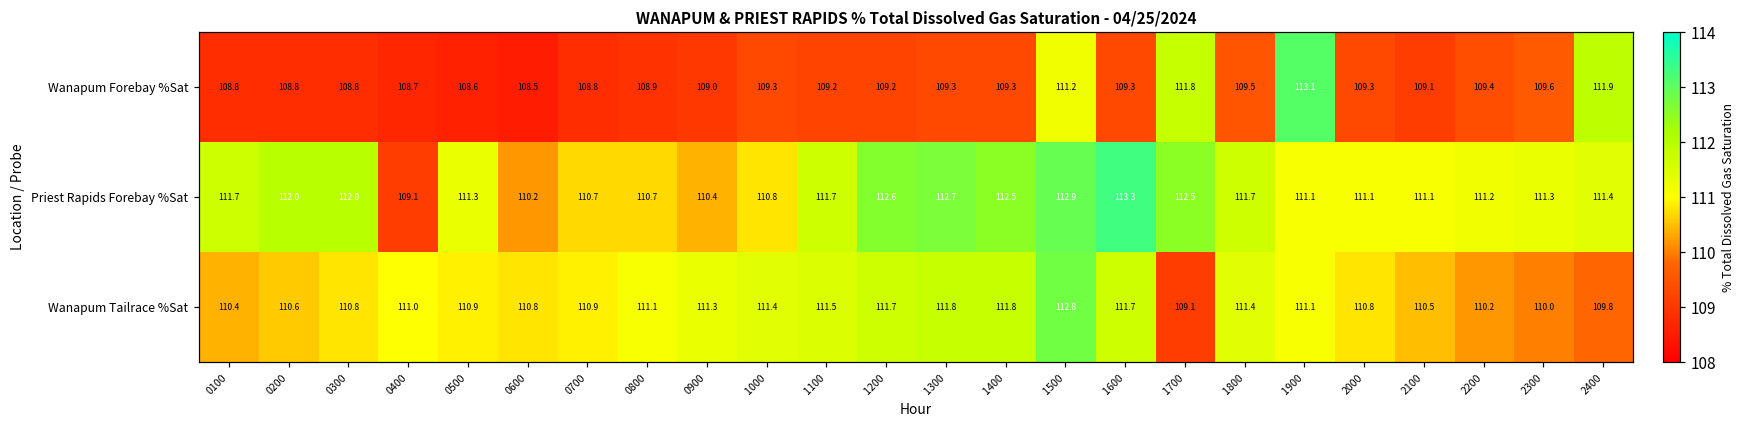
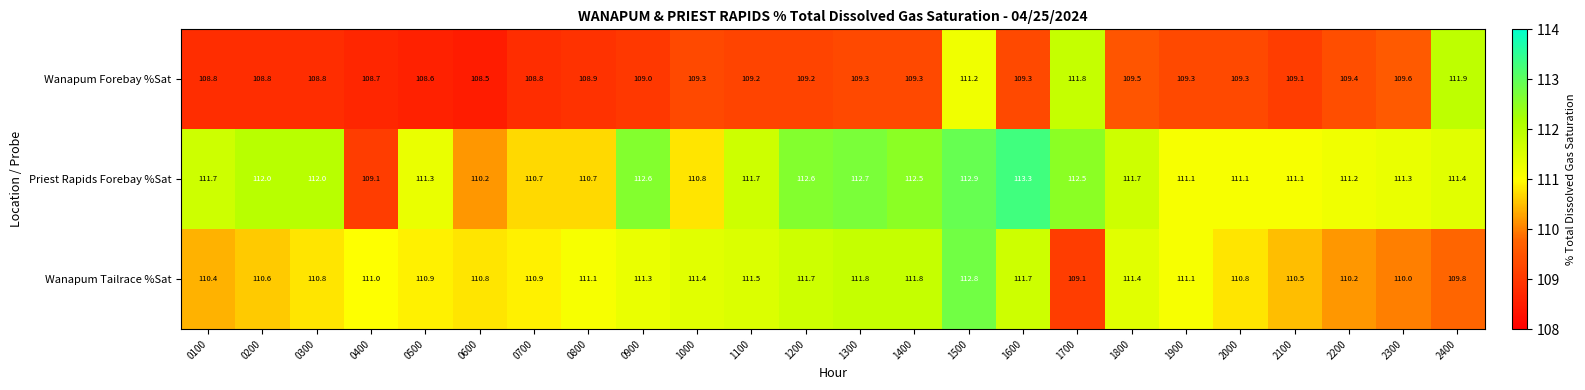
  {
    "Wanapum Forebay %Sat": {
      "0100": 108.8,
      "0200": 108.8,
      "0300": 108.8,
      "0400": 108.7,
      "0500": 108.6,
      "0600": 108.5,
      "0700": 108.8,
      "0800": 108.9,
      "0900": 109.0,
      "1000": 109.3,
      "1100": 109.2,
      "1200": 109.2,
      "1300": 109.3,
      "1400": 109.3,
      "1500": 111.2,
      "1600": 109.3,
      "1700": 111.8,
      "1800": 109.5,
-     "1900": 113.1,
+     "1900": 109.3,
      "2000": 109.3,
      "2100": 109.1,
      "2200": 109.4,
      "2300": 109.6,
      "2400": 111.9
    },
    "Priest Rapids Forebay %Sat": {
      "0100": 111.7,
      "0200": 112.0,
      "0300": 112.0,
      "0400": 109.1,
      "0500": 111.3,
      "0600": 110.2,
      "0700": 110.7,
      "0800": 110.7,
-     "0900": 110.4,
+     "0900": 112.6,
      "1000": 110.8,
      "1100": 111.7,
      "1200": 112.6,
      "1300": 112.7,
      "1400": 112.5,
      "1500": 112.9,
      "1600": 113.3,
      "1700": 112.5,
      "1800": 111.7,
      "1900": 111.1,
      "2000": 111.1,
      "2100": 111.1,
      "2200": 111.2,
      "2300": 111.3,
      "2400": 111.4
    },
    "Wanapum Tailrace %Sat": {
      "0100": 110.4,
      "0200": 110.6,
      "0300": 110.8,
      "0400": 111.0,
      "0500": 110.9,
      "0600": 110.8,
      "0700": 110.9,
      "0800": 111.1,
      "0900": 111.3,
      "1000": 111.4,
      "1100": 111.5,
      "1200": 111.7,
      "1300": 111.8,
      "1400": 111.8,
      "1500": 112.8,
      "1600": 111.7,
      "1700": 109.1,
      "1800": 111.4,
      "1900": 111.1,
      "2000": 110.8,
      "2100": 110.5,
      "2200": 110.2,
      "2300": 110.0,
      "2400": 109.8
    }
  }
